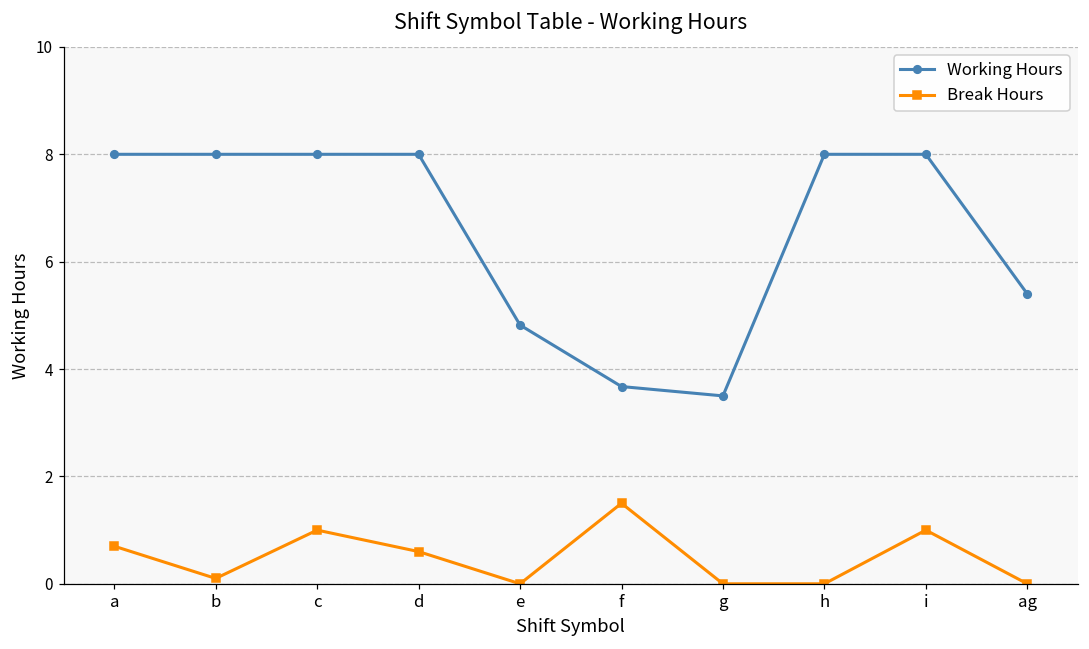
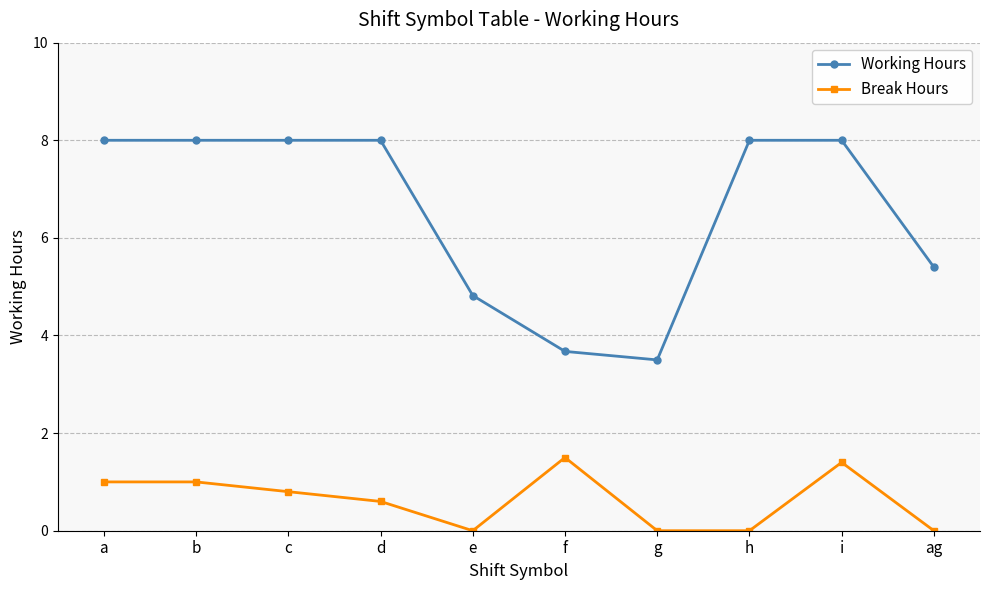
  {
    "Working Hours": {
      "a": 8.0,
      "b": 8.0,
      "c": 8.0,
      "d": 8.0,
      "e": 4.8,
      "f": 3.7,
      "g": 3.5,
      "h": 8.0,
      "i": 8.0,
      "ag": 5.4
    },
    "Break Hours": {
-     "a": 0.7,
-     "b": 0.1,
-     "c": 1.0,
+     "a": 1.0,
+     "b": 1.0,
+     "c": 0.8,
      "d": 0.6,
      "e": 0.0,
      "f": 1.5,
      "g": 0.0,
      "h": 0.0,
-     "i": 1.0,
+     "i": 1.4,
      "ag": 0.0
    }
  }
